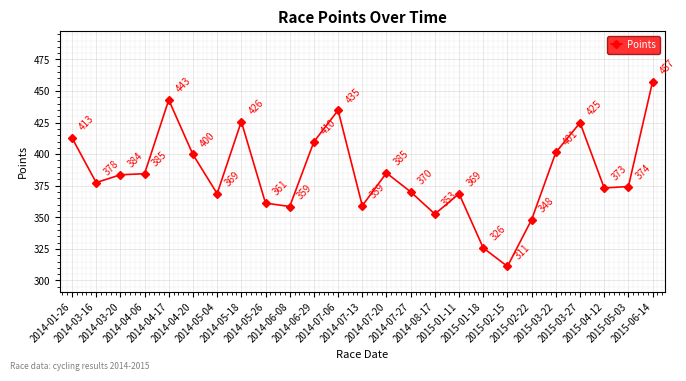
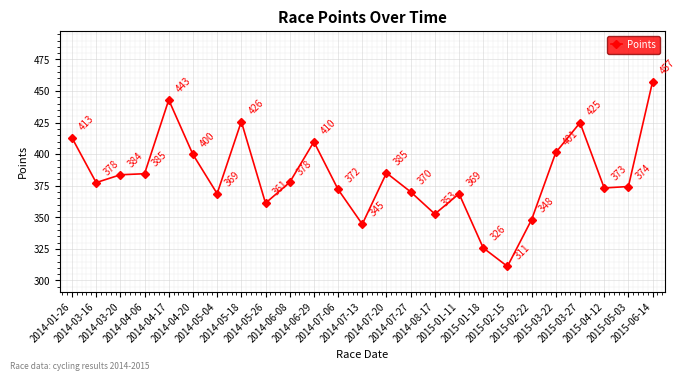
  {
    "2014-01-26": 413,
    "2014-03-20": 384,
    "2014-04-06": 385,
    "2014-04-17": 443,
    "2014-04-20": 400,
    "2014-05-04": 369,
    "2014-05-18": 426,
-   "2014-06-08": 359,
+   "2014-06-08": 378,
    "2014-06-29": 410,
-   "2014-07-06": 435,
-   "2014-07-13": 359,
+   "2014-07-06": 372,
+   "2014-07-13": 345,
    "2014-07-20": 385,
    "2014-07-27": 370,
    "2015-01-11": 369,
    "2015-01-18": 326,
    "2015-02-15": 311,
    "2015-02-22": 348,
    "2015-03-22": 401,
    "2015-03-27": 425,
    "2015-04-12": 373,
    "2015-05-03": 374,
    "2015-06-14": 457
  }
